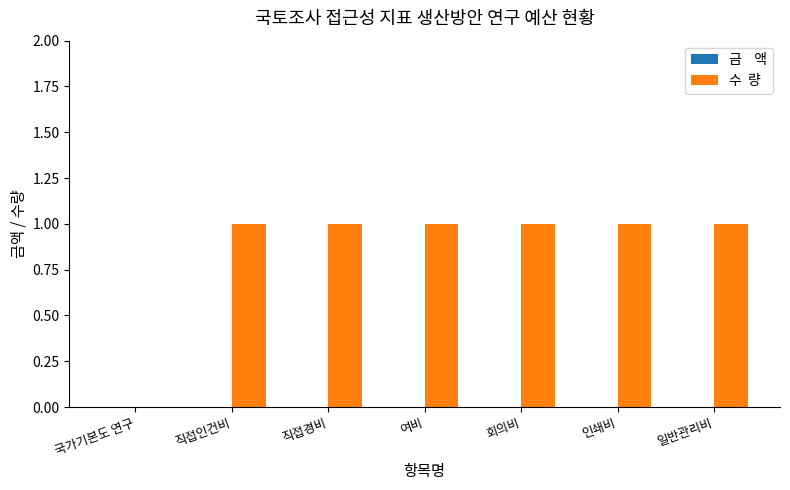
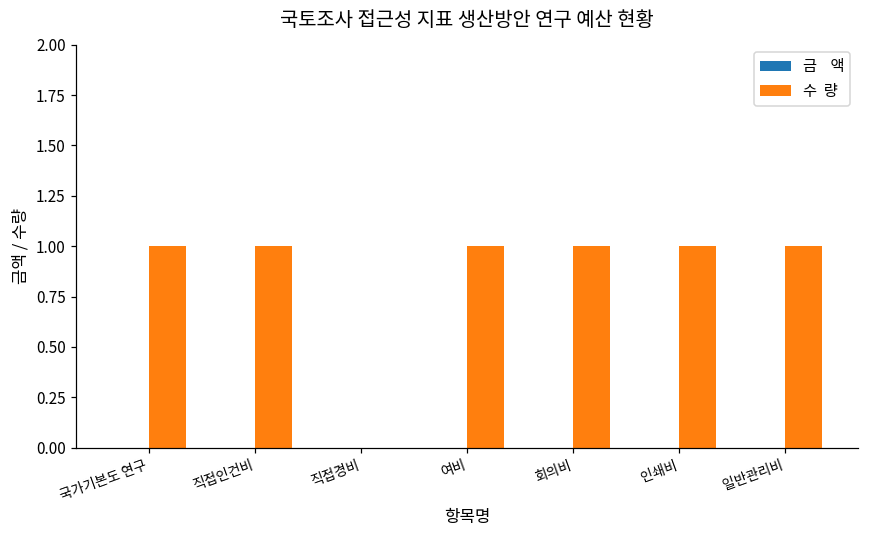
  {
    "금 액": {
      "국가기본도 연구": 0,
      "직접인건비": 0,
      "직접경비": 0,
      "여비": 0,
      "회의비": 0,
      "인쇄비": 0,
      "일반관리비": 0
    },
    "수 량": {
-     "국가기본도 연구": 0,
+     "국가기본도 연구": 1,
      "직접인건비": 1,
-     "직접경비": 1,
+     "직접경비": 0,
      "여비": 1,
      "회의비": 1,
      "인쇄비": 1,
      "일반관리비": 1
    }
  }
